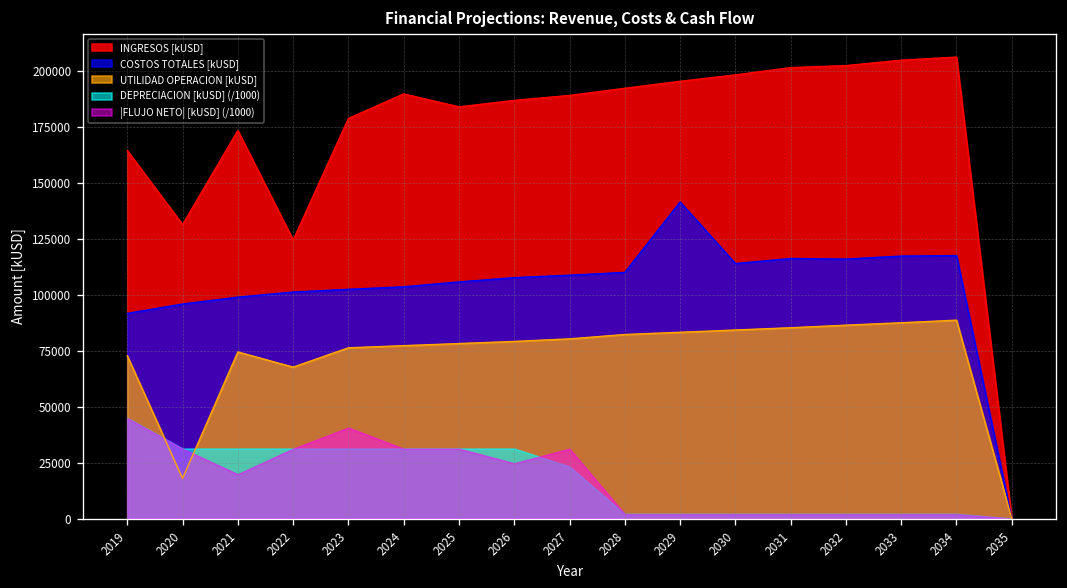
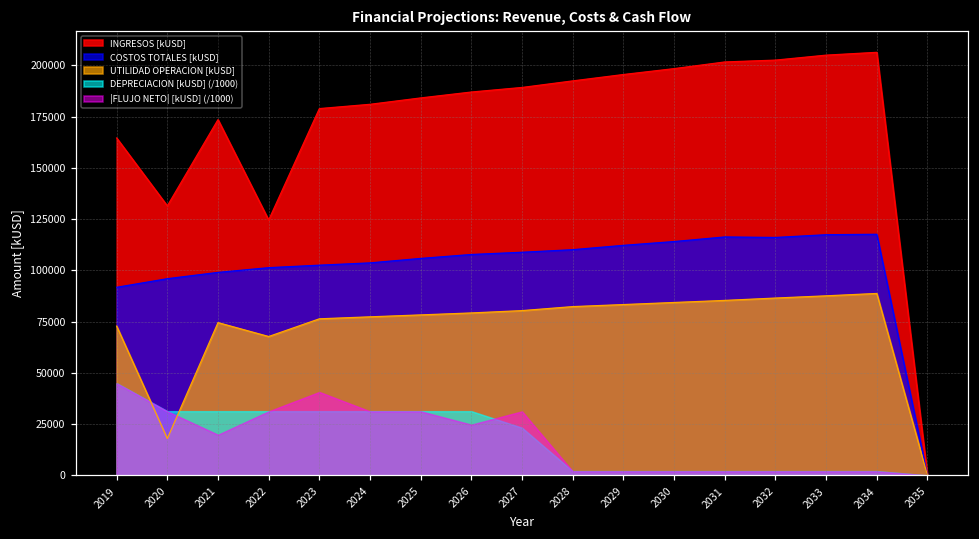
  {
    "INGRESOS [kUSD]": {
      "2019": 165000,
      "2020": 132000,
      "2021": 174000,
      "2022": 125000,
      "2023": 179000,
-     "2024": 190000,
+     "2024": 181000,
      "2025": 184000,
      "2026": 187000,
      "2027": 189000,
      "2028": 192000,
      "2029": 196000,
      "2030": 198000,
      "2031": 202000,
      "2032": 203000,
      "2033": 205000,
      "2034": 206000
    },
    "COSTOS TOTALES [kUSD]": {
      "2019": 92000,
      "2020": 96000,
      "2021": 99000,
      "2022": 101000,
      "2023": 103000,
      "2024": 104000,
      "2025": 106000,
      "2026": 108000,
      "2027": 109000,
      "2028": 110000,
-     "2029": 142000,
+     "2029": 112000,
      "2030": 114000,
      "2031": 116000,
      "2032": 116000,
      "2033": 117000,
      "2034": 118000
    },
    "UTILIDAD OPERACION [kUSD]": {
      "2019": 73000,
      "2020": 18000,
      "2021": 75000,
      "2022": 68000,
      "2023": 76000,
      "2024": 77000,
      "2025": 78000,
      "2026": 79000,
      "2027": 80000,
      "2028": 82000,
      "2029": 83000,
      "2030": 84000,
      "2031": 85000,
      "2032": 87000,
      "2033": 88000,
      "2034": 89000
    },
    "DEPRECIACION [kUSD] (/1000)": {
      "2021": 31000,
      "2023": 31000,
      "2026": 31000,
      "2027": 23000
    },
    "|FLUJO NETO| [kUSD] (/1000)": {
      "2021": 20000,
      "2023": 41000,
      "2026": 25000,
      "2027": 31000
    }
  }
